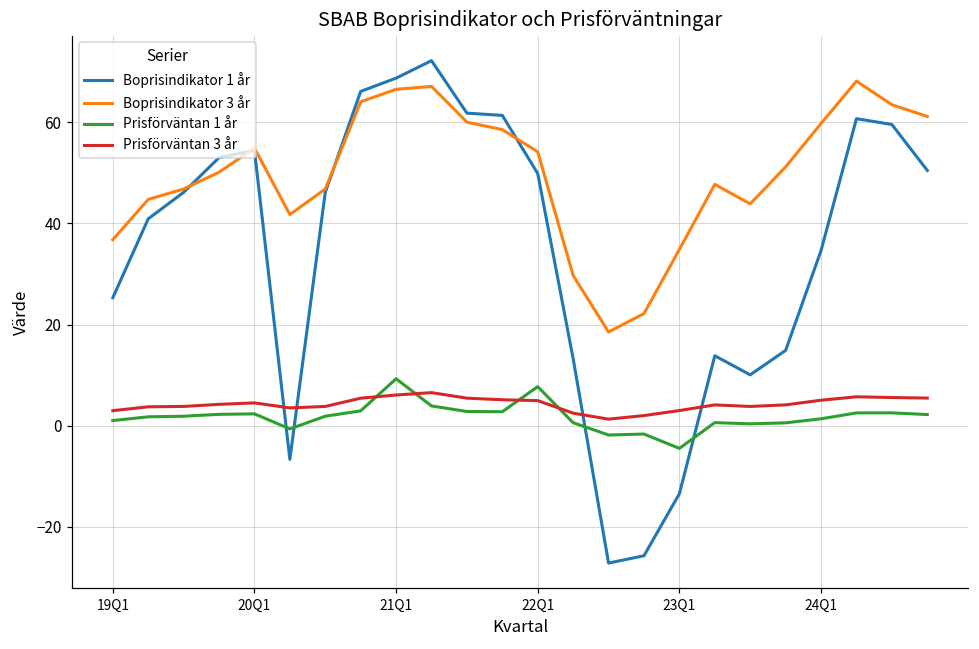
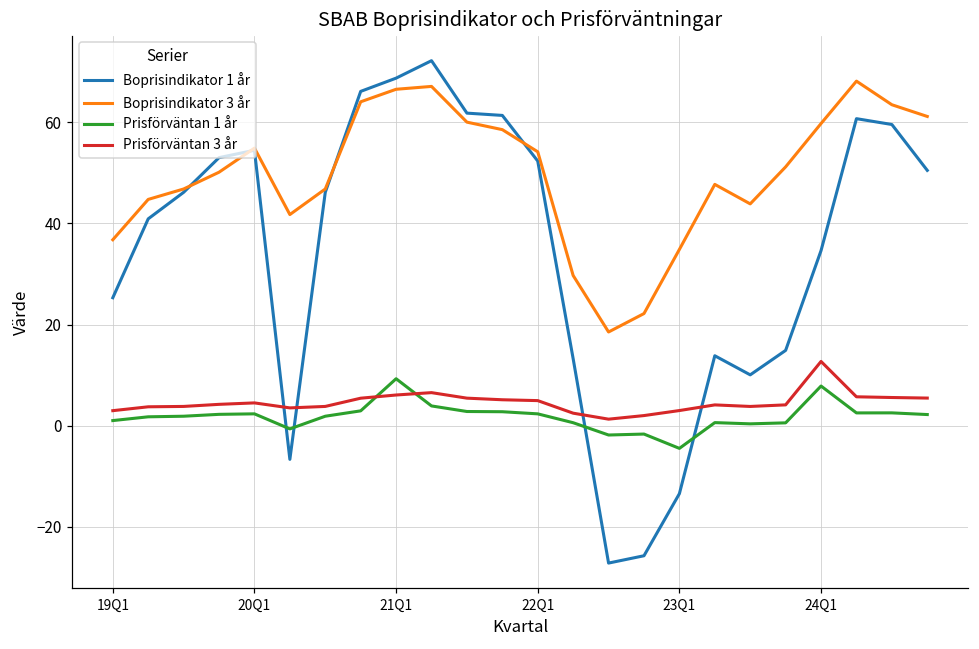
  {
    "Boprisindikator 1 år": {
      "19Q1": 25,
      "21Q1": 69,
-     "22Q1": 50,
+     "22Q1": 52,
      "23Q1": -13,
      "24Q1": 35
    },
    "Boprisindikator 3 år": {
      "19Q1": 37,
      "21Q1": 67,
      "22Q1": 54,
      "23Q1": 35,
      "24Q1": 60
    },
    "Prisförväntan 1 år": {
      "19Q1": 1,
      "20Q1": 2,
      "21Q1": 9,
-     "22Q1": 8,
+     "22Q1": 2,
      "23Q1": -4,
-     "24Q1": 1
+     "24Q1": 8
    },
    "Prisförväntan 3 år": {
      "19Q1": 3,
      "20Q1": 5,
      "21Q1": 6,
      "22Q1": 5,
      "23Q1": 3,
-     "24Q1": 5
+     "24Q1": 13
    }
  }
